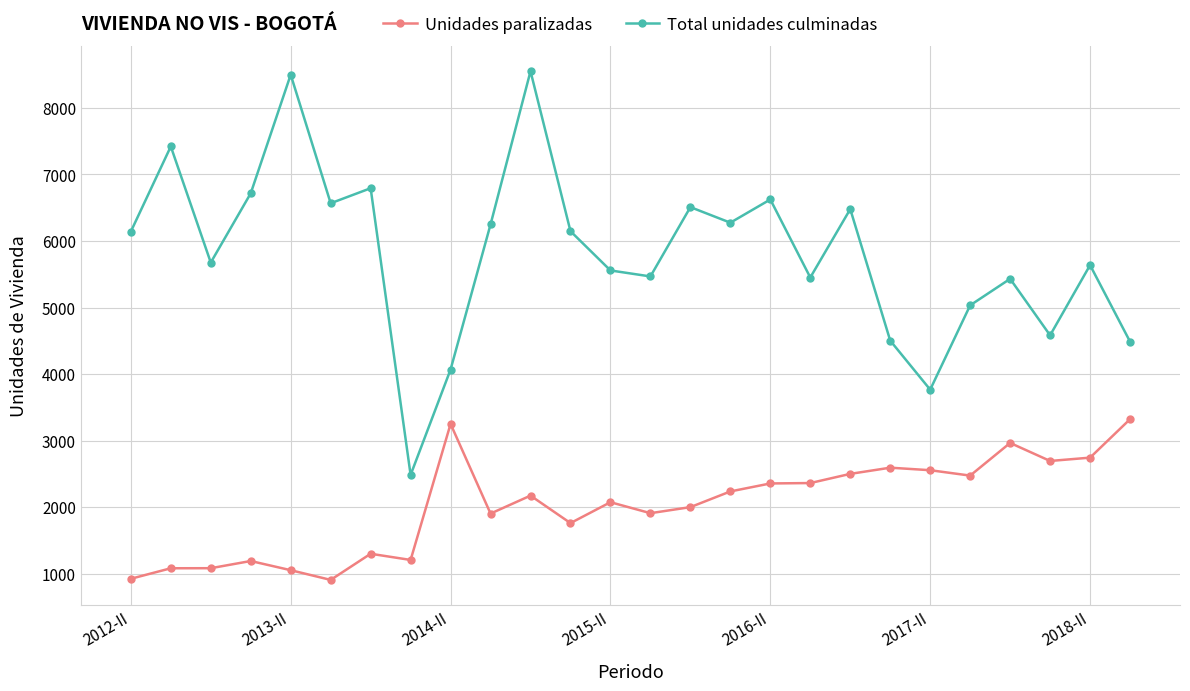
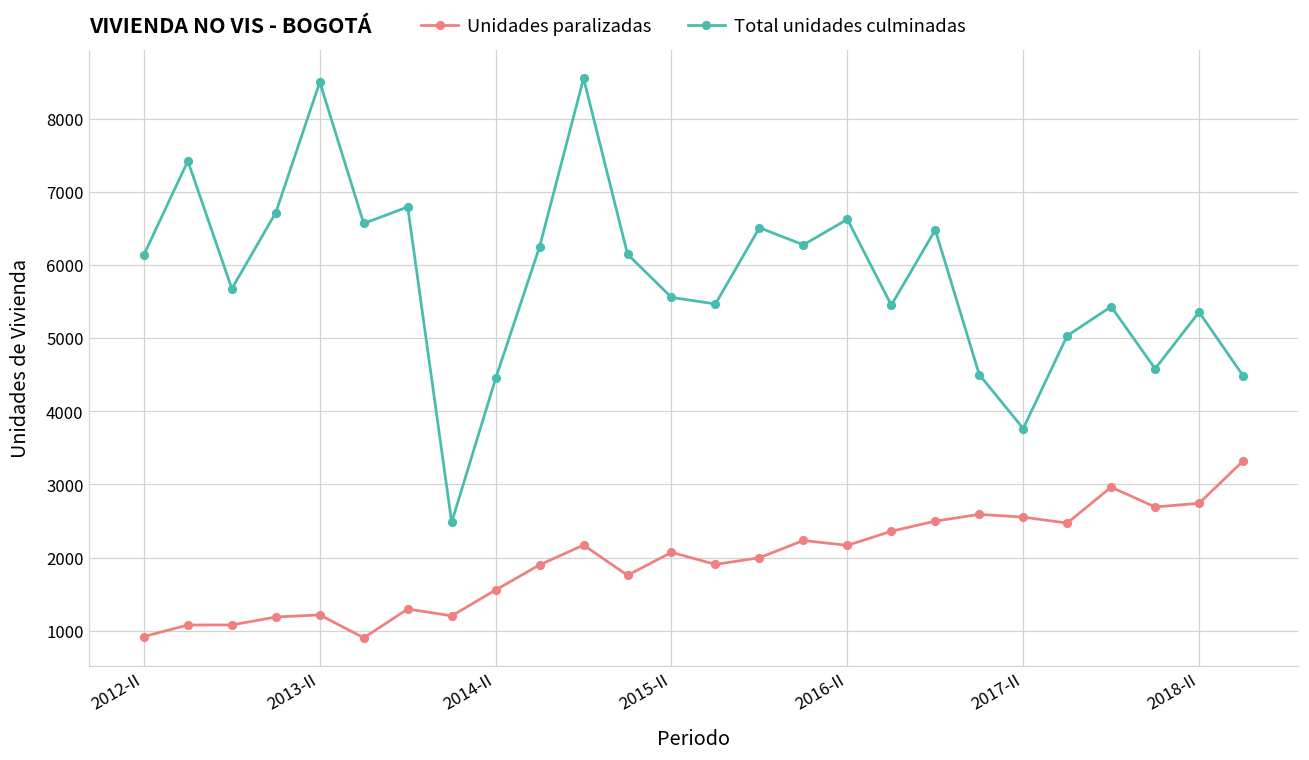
  {
    "Unidades paralizadas": {
      "2012-II": 900,
-     "2013-II": 1100,
-     "2014-II": 3300,
+     "2013-II": 1200,
+     "2014-II": 1600,
      "2015-II": 2100,
-     "2016-II": 2400,
+     "2016-II": 2200,
      "2017-II": 2600,
      "2018-II": 2700
    },
    "Total unidades culminadas": {
      "2012-II": 6100,
      "2013-II": 8500,
-     "2014-II": 4100,
+     "2014-II": 4500,
      "2015-II": 5600,
      "2016-II": 6600,
      "2017-II": 3800,
-     "2018-II": 5600
+     "2018-II": 5400
    }
  }
